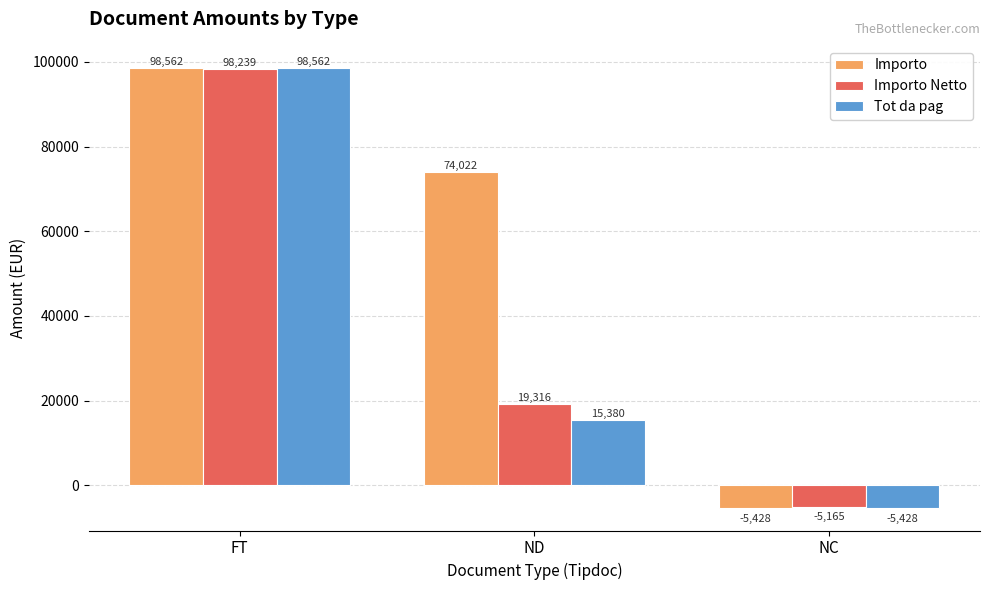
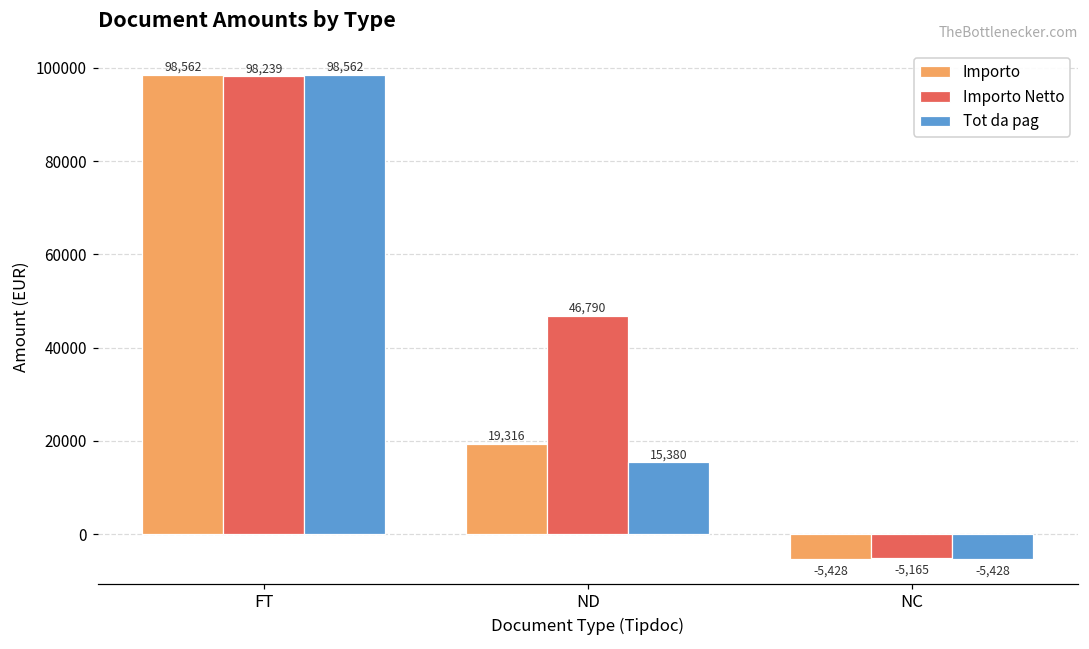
  {
    "Importo": {
      "FT": "98,562",
-     "ND": "74,022",
+     "ND": "19,316",
      "NC": "-5,428"
    },
    "Importo Netto": {
      "FT": "98,239",
-     "ND": "19,316",
+     "ND": "46,790",
      "NC": "-5,165"
    },
    "Tot da pag": {
      "FT": "98,562",
      "ND": "15,380",
      "NC": "-5,428"
    }
  }
